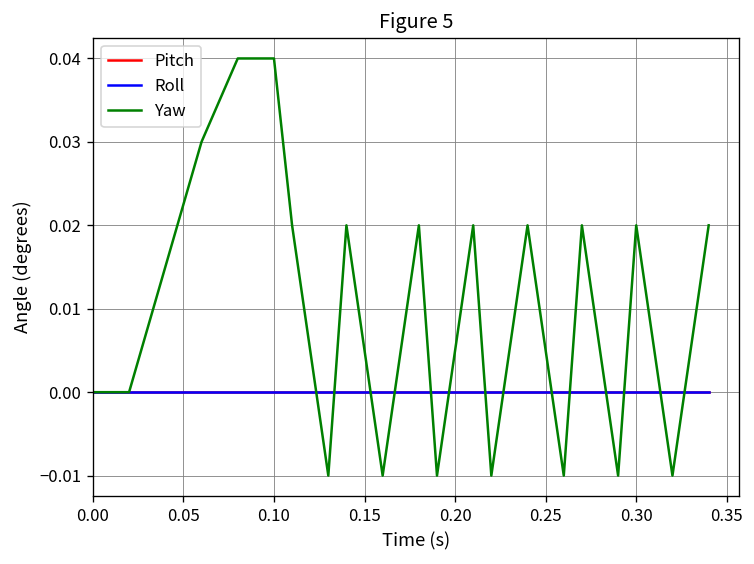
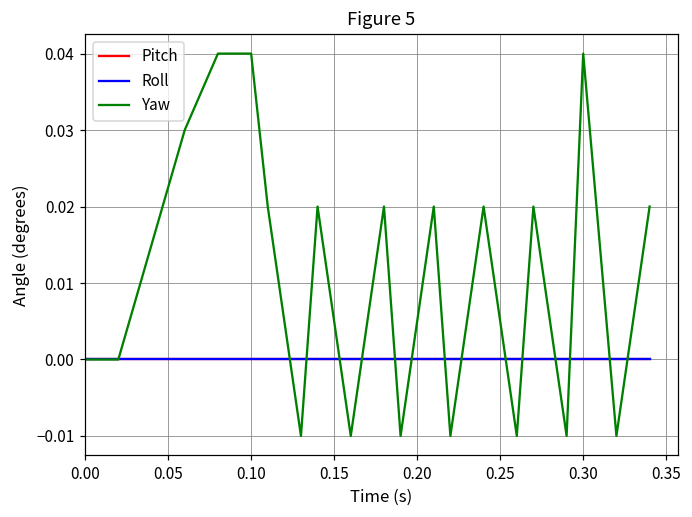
  {
    "Roll": {
      "0.10": 0.00,
      "0.30": 0.00
    },
    "Yaw": {
      "0.10": 0.04,
-     "0.30": 0.02
+     "0.30": 0.04
    }
  }
